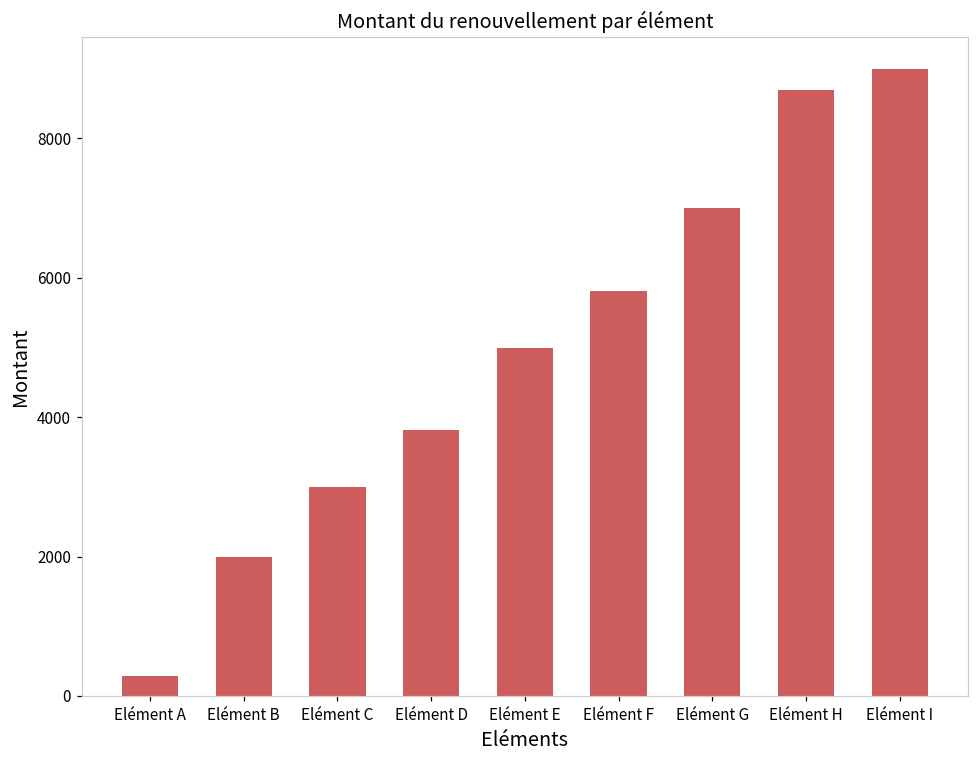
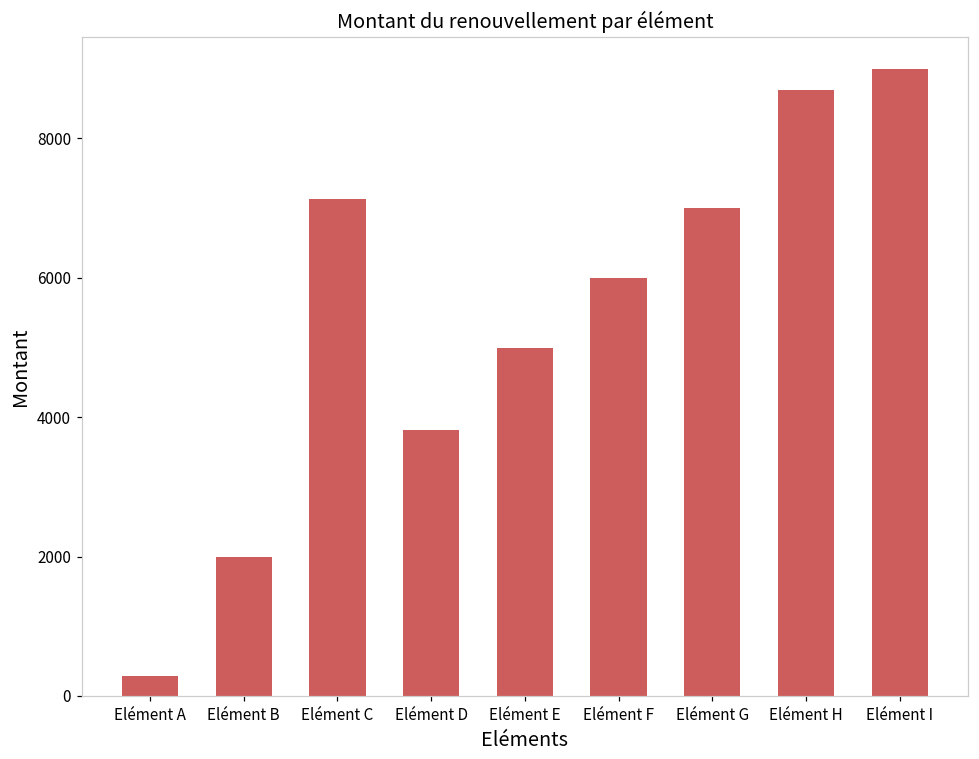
  {
    "Elément A": 300,
    "Elément B": 2000,
-   "Elément C": 3000,
+   "Elément C": 7100,
    "Elément D": 3800,
    "Elément E": 5000,
-   "Elément F": 5800,
+   "Elément F": 6000,
    "Elément G": 7000,
    "Elément H": 8700,
    "Elément I": 9000
  }
